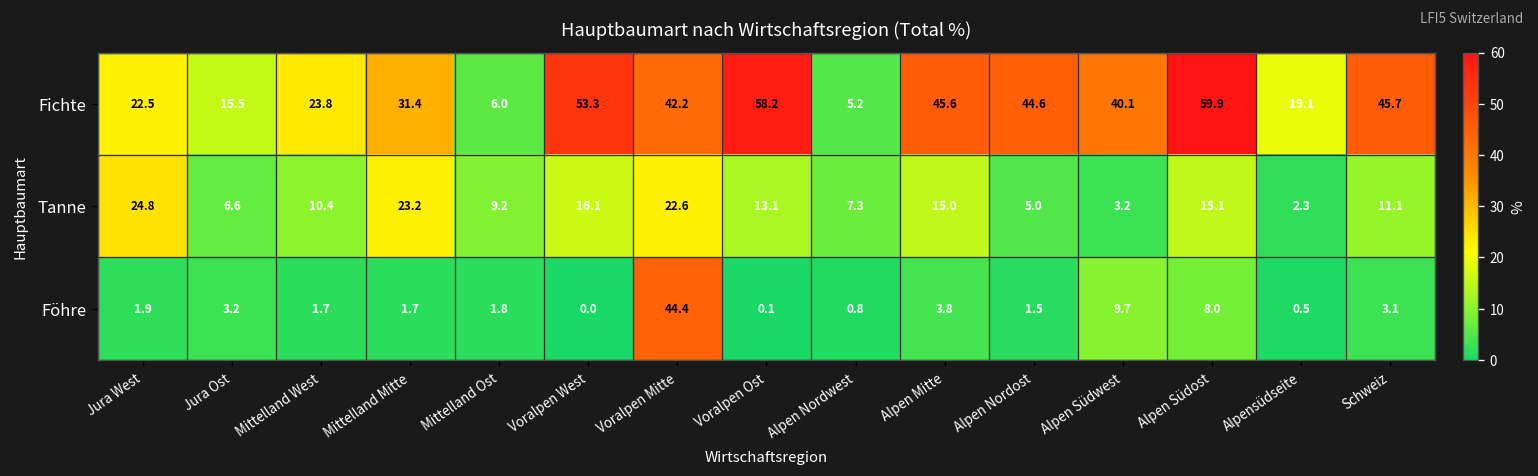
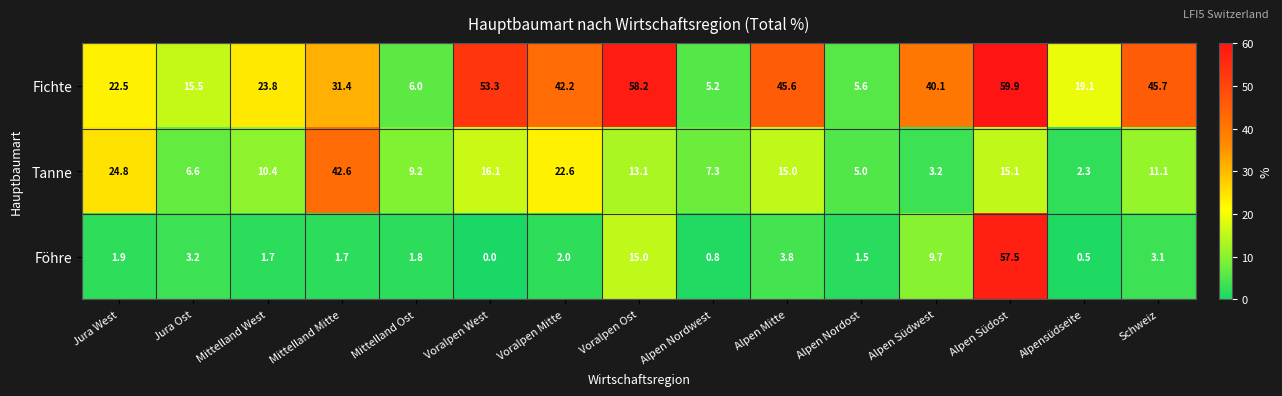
  {
    "Fichte": {
      "Jura West": 22.5,
      "Jura Ost": 15.5,
      "Mittelland West": 23.8,
      "Mittelland Mitte": 31.4,
      "Mittelland Ost": 6.0,
      "Voralpen West": 53.3,
      "Voralpen Mitte": 42.2,
      "Voralpen Ost": 58.2,
      "Alpen Nordwest": 5.2,
      "Alpen Mitte": 45.6,
-     "Alpen Nordost": 44.6,
+     "Alpen Nordost": 5.6,
      "Alpen Südwest": 40.1,
      "Alpen Südost": 59.9,
      "Alpensüdseite": 19.1,
      "Schweiz": 45.7
    },
    "Tanne": {
      "Jura West": 24.8,
      "Jura Ost": 6.6,
      "Mittelland West": 10.4,
-     "Mittelland Mitte": 23.2,
+     "Mittelland Mitte": 42.6,
      "Mittelland Ost": 9.2,
      "Voralpen West": 16.1,
      "Voralpen Mitte": 22.6,
      "Voralpen Ost": 13.1,
      "Alpen Nordwest": 7.3,
      "Alpen Mitte": 15.0,
      "Alpen Nordost": 5.0,
      "Alpen Südwest": 3.2,
      "Alpen Südost": 15.1,
      "Alpensüdseite": 2.3,
      "Schweiz": 11.1
    },
    "Föhre": {
      "Jura West": 1.9,
      "Jura Ost": 3.2,
      "Mittelland West": 1.7,
      "Mittelland Mitte": 1.7,
      "Mittelland Ost": 1.8,
      "Voralpen West": 0.0,
-     "Voralpen Mitte": 44.4,
-     "Voralpen Ost": 0.1,
+     "Voralpen Mitte": 2.0,
+     "Voralpen Ost": 15.0,
      "Alpen Nordwest": 0.8,
      "Alpen Mitte": 3.8,
      "Alpen Nordost": 1.5,
      "Alpen Südwest": 9.7,
-     "Alpen Südost": 8.0,
+     "Alpen Südost": 57.5,
      "Alpensüdseite": 0.5,
      "Schweiz": 3.1
    }
  }
